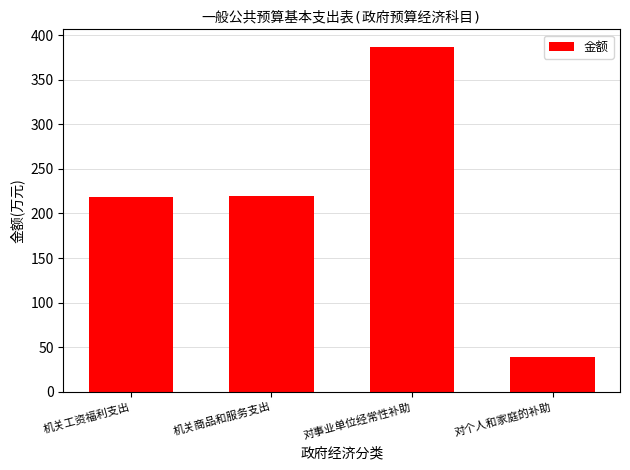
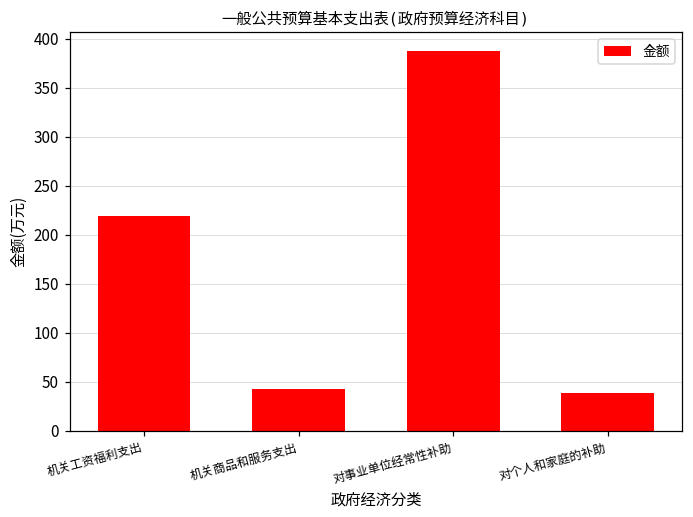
  {
    "机关工资福利支出": 220,
-   "机关商品和服务支出": 220,
+   "机关商品和服务支出": 40,
    "对事业单位经常性补助": 390,
    "对个人和家庭的补助": 40
  }
